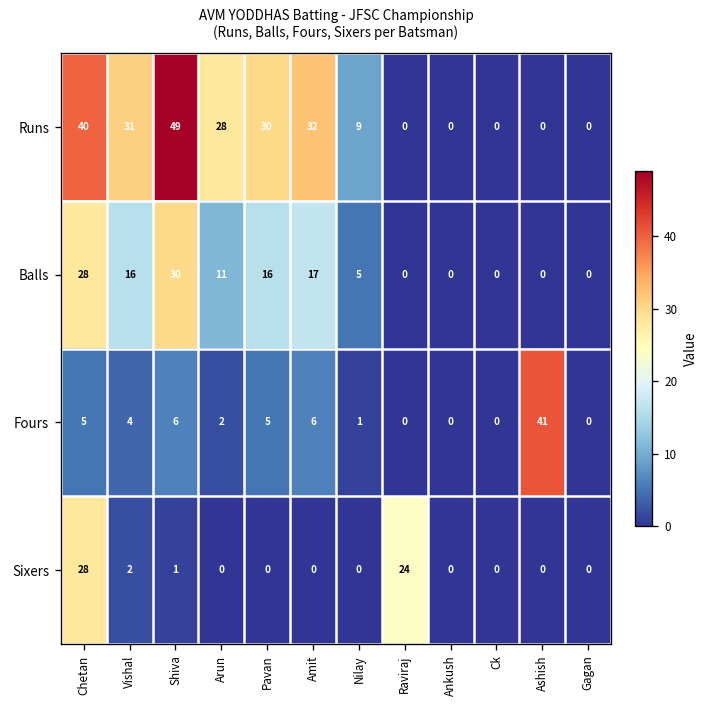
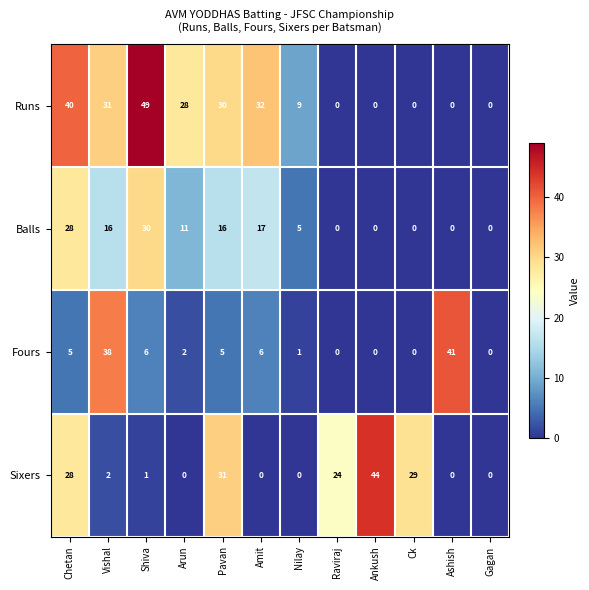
  {
    "Runs": {
      "Chetan": 40,
      "Vishal": 31,
      "Shiva": 49,
      "Arun": 28,
      "Pavan": 30,
      "Amit": 32,
      "Nilay": 9,
      "Raviraj": 0,
      "Ankush": 0,
      "Ck": 0,
      "Ashish": 0,
      "Gagan": 0
    },
    "Balls": {
      "Chetan": 28,
      "Vishal": 16,
      "Shiva": 30,
      "Arun": 11,
      "Pavan": 16,
      "Amit": 17,
      "Nilay": 5,
      "Raviraj": 0,
      "Ankush": 0,
      "Ck": 0,
      "Ashish": 0,
      "Gagan": 0
    },
    "Fours": {
      "Chetan": 5,
-     "Vishal": 4,
+     "Vishal": 38,
      "Shiva": 6,
      "Arun": 2,
      "Pavan": 5,
      "Amit": 6,
      "Nilay": 1,
      "Raviraj": 0,
      "Ankush": 0,
      "Ck": 0,
      "Ashish": 41,
      "Gagan": 0
    },
    "Sixers": {
      "Chetan": 28,
      "Vishal": 2,
      "Shiva": 1,
      "Arun": 0,
-     "Pavan": 0,
+     "Pavan": 31,
      "Amit": 0,
      "Nilay": 0,
      "Raviraj": 24,
-     "Ankush": 0,
-     "Ck": 0,
+     "Ankush": 44,
+     "Ck": 29,
      "Ashish": 0,
      "Gagan": 0
    }
  }
